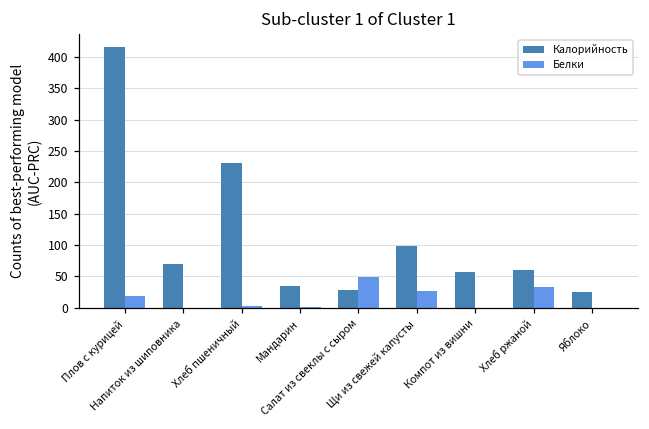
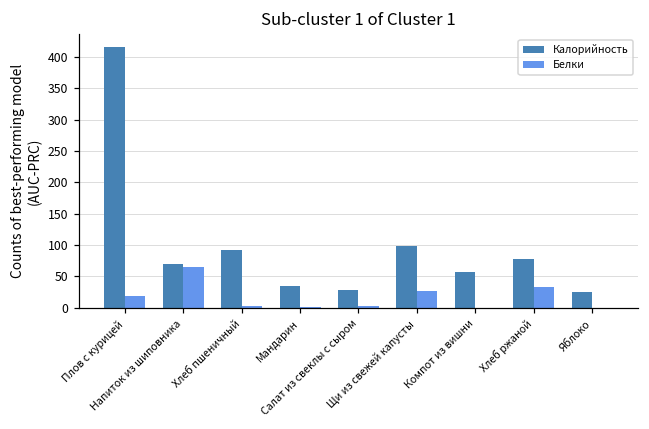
  {
    "Калорийность": {
      "Плов с курицей": 420,
      "Напиток из шиповника": 70,
-     "Хлеб пшеничный": 230,
+     "Хлеб пшеничный": 90,
      "Мандарин": 40,
      "Салат из свеклы с сыром": 30,
      "Щи из свежей капусты": 100,
      "Компот из вишни": 60,
-     "Хлеб ржаной": 60,
+     "Хлеб ржаной": 80,
      "Яблоко": 30
    },
    "Белки": {
      "Плов с курицей": 20,
-     "Напиток из шиповника": 0,
-     "Салат из свеклы с сыром": 50,
+     "Напиток из шиповника": 60,
+     "Салат из свеклы с сыром": 0,
      "Щи из свежей капусты": 30,
      "Хлеб ржаной": 30
    }
  }
